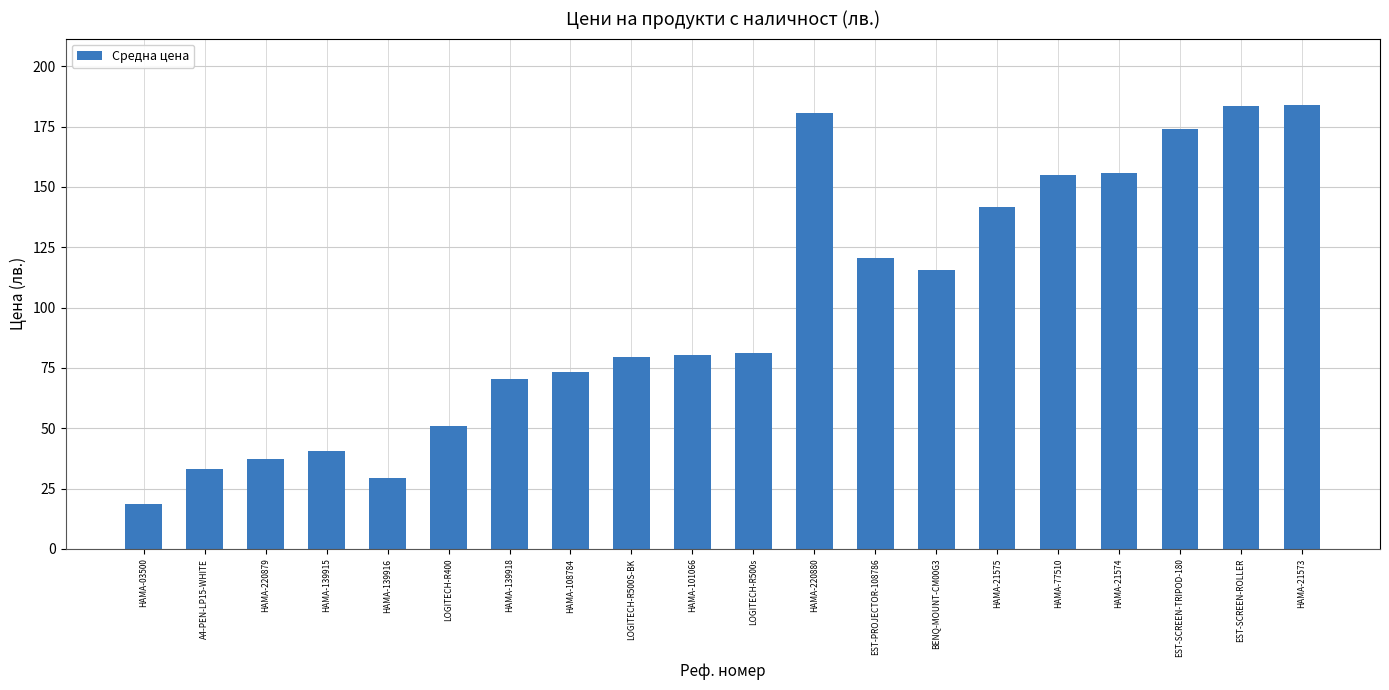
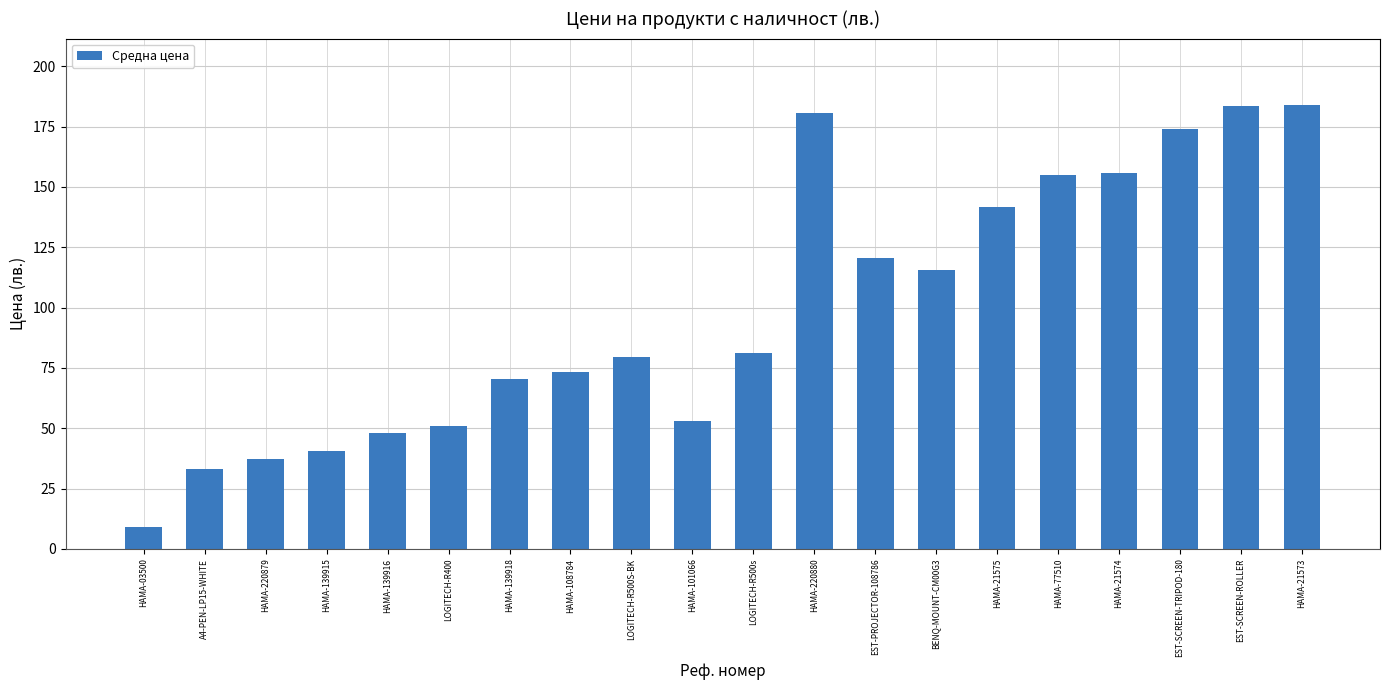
  {
-   "HAMA-03500": 19,
+   "HAMA-03500": 9,
    "A4-PEN-LP15-WHITE": 33,
    "HAMA-220879": 37,
    "HAMA-139915": 41,
-   "HAMA-139916": 29,
+   "HAMA-139916": 48,
    "LOGITECH-R400": 51,
    "HAMA-139918": 70,
    "HAMA-108784": 73,
    "LOGITECH-R500S-BK": 80,
-   "HAMA-101066": 80,
+   "HAMA-101066": 53,
    "LOGITECH-R500s": 81,
    "HAMA-220880": 181,
    "EST-PROJECTOR-108786": 121,
    "BENQ-MOUNT-CM00G3": 115,
    "HAMA-21575": 142,
    "HAMA-77510": 155,
    "HAMA-21574": 156,
    "EST-SCREEN-TRIPOD-180": 174,
    "EST-SCREEN-ROLLER": 183,
    "HAMA-21573": 184
  }
